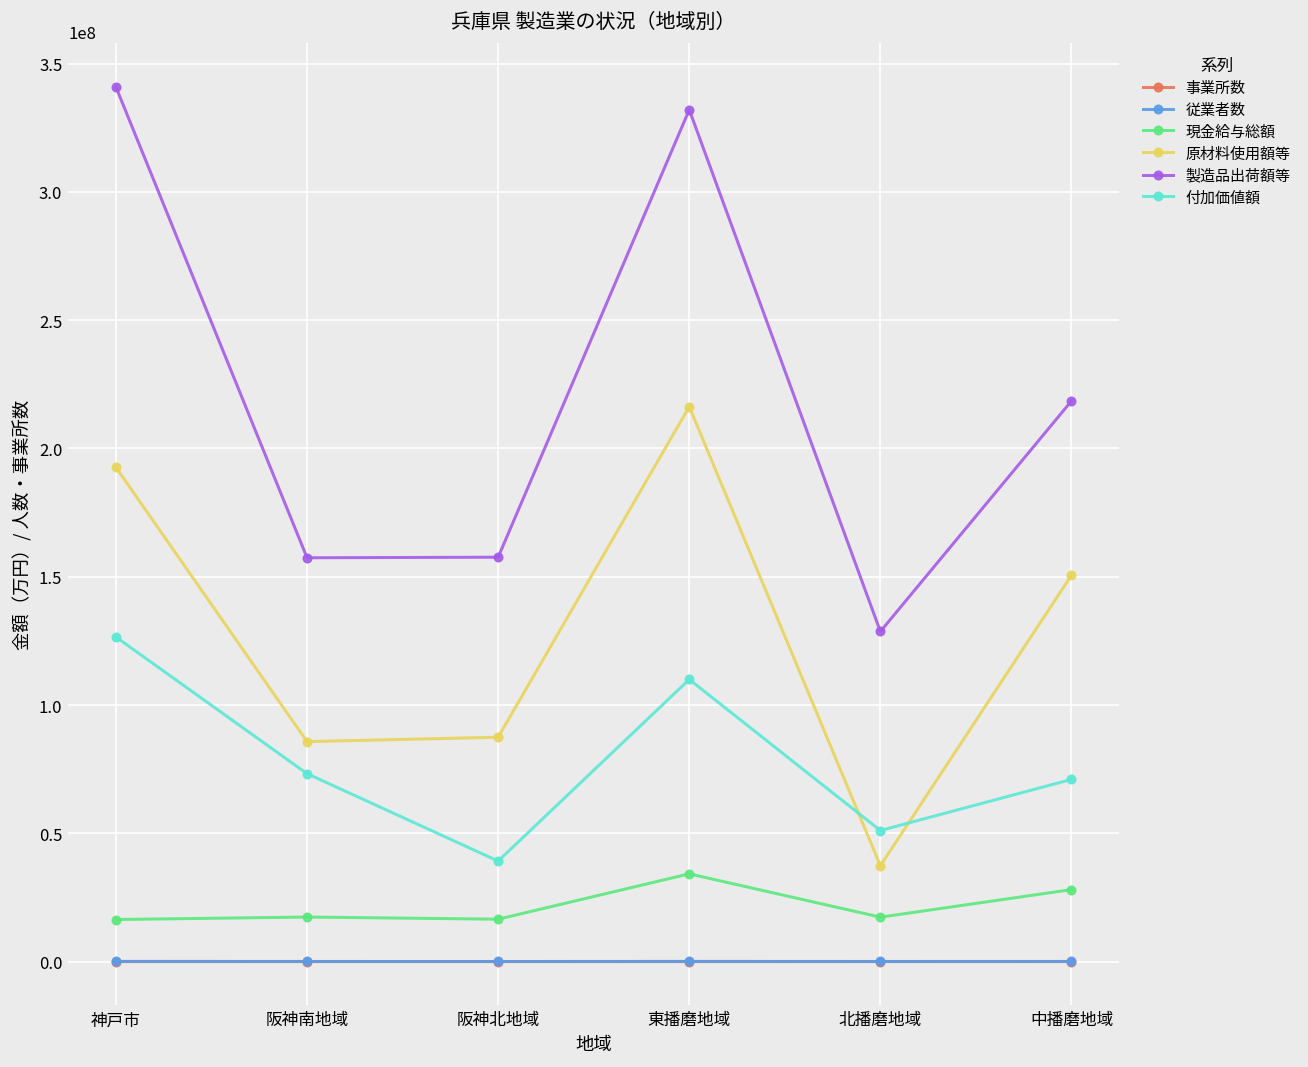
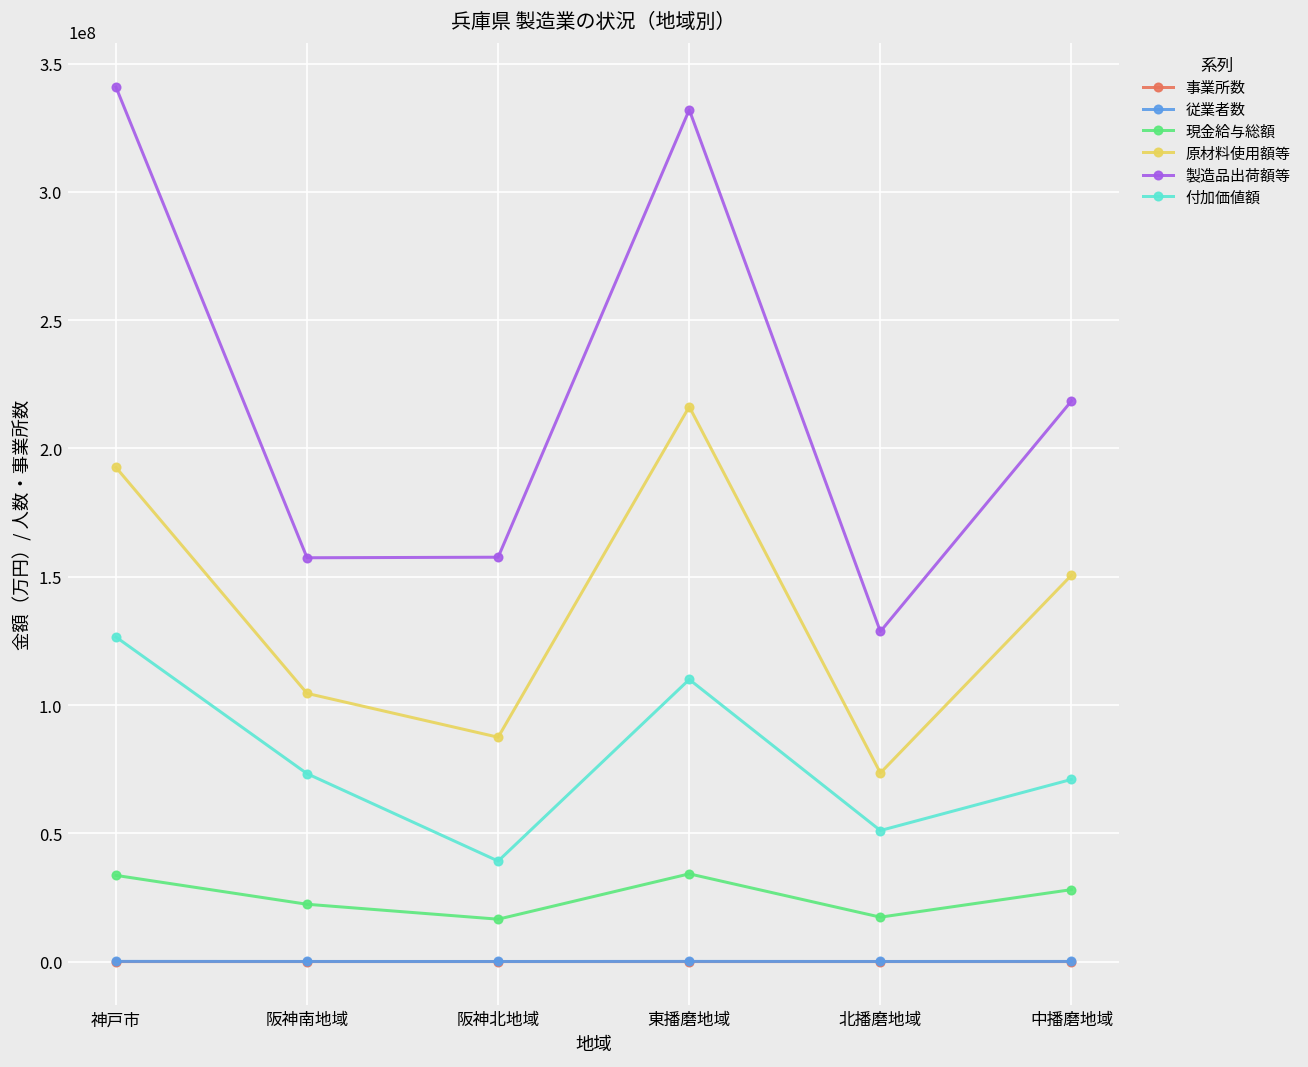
  {
    "従業者数": {
      "神戸市": 0,
      "阪神南地域": 0,
      "阪神北地域": 0,
      "東播磨地域": 0,
      "北播磨地域": 0,
      "中播磨地域": 0
    },
    "現金給与総額": {
-     "神戸市": 16000000,
-     "阪神南地域": 17000000,
+     "神戸市": 34000000,
+     "阪神南地域": 22000000,
      "阪神北地域": 17000000,
      "東播磨地域": 34000000,
      "北播磨地域": 17000000,
      "中播磨地域": 28000000
    },
    "原材料使用額等": {
      "神戸市": 193000000,
-     "阪神南地域": 86000000,
+     "阪神南地域": 105000000,
      "阪神北地域": 87000000,
      "東播磨地域": 216000000,
-     "北播磨地域": 37000000,
+     "北播磨地域": 74000000,
      "中播磨地域": 151000000
    },
    "製造品出荷額等": {
      "神戸市": 341000000,
      "阪神南地域": 157000000,
      "阪神北地域": 158000000,
      "東播磨地域": 332000000,
      "北播磨地域": 129000000,
      "中播磨地域": 219000000
    },
    "付加価値額": {
      "神戸市": 127000000,
      "阪神南地域": 73000000,
      "阪神北地域": 39000000,
      "東播磨地域": 110000000,
      "北播磨地域": 51000000,
      "中播磨地域": 71000000
    }
  }
